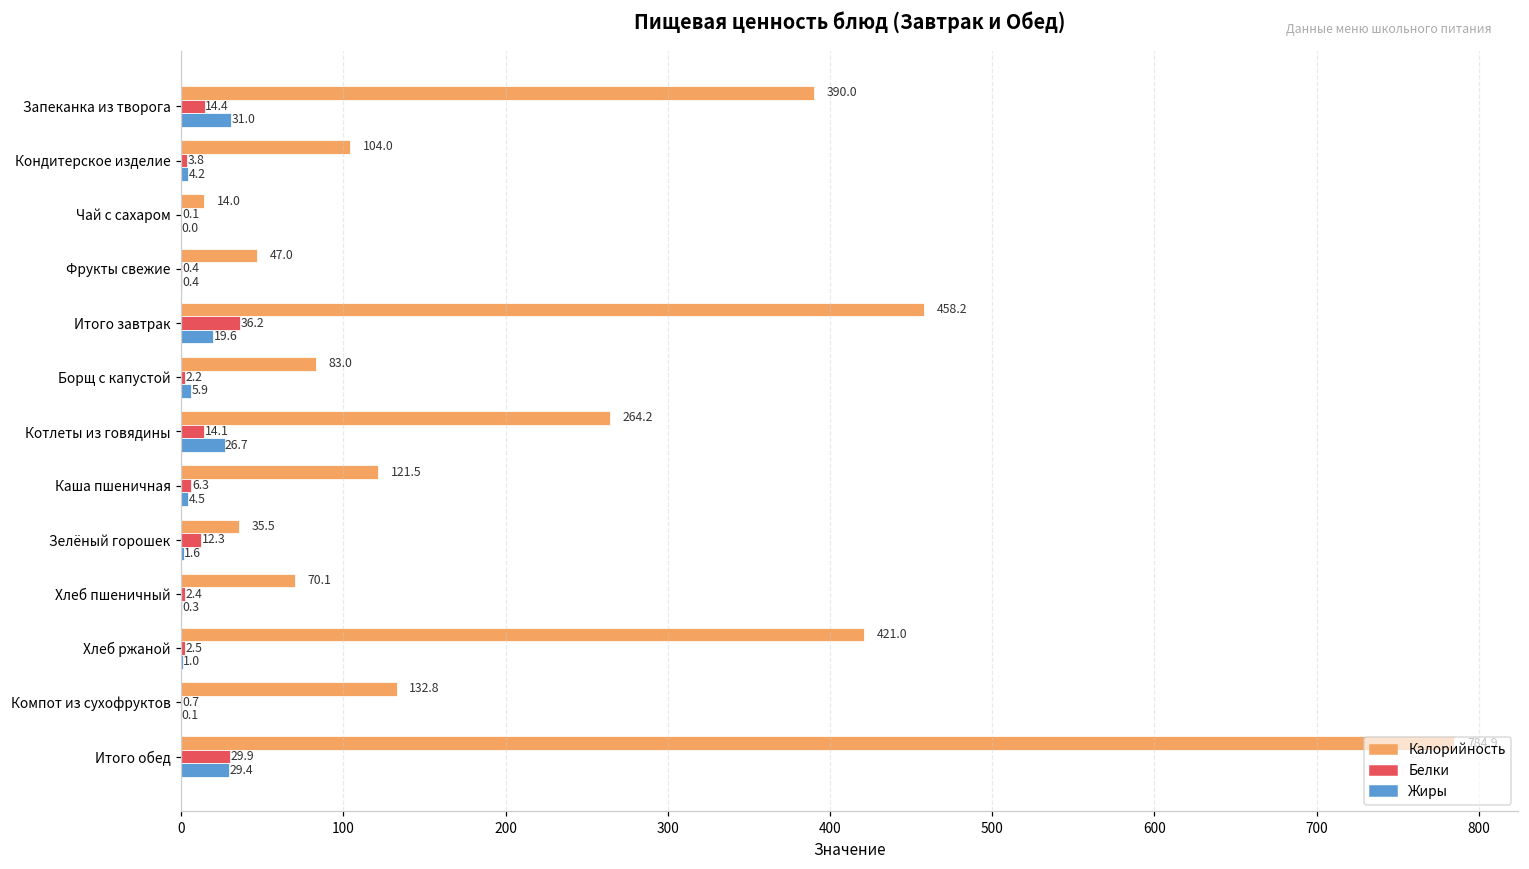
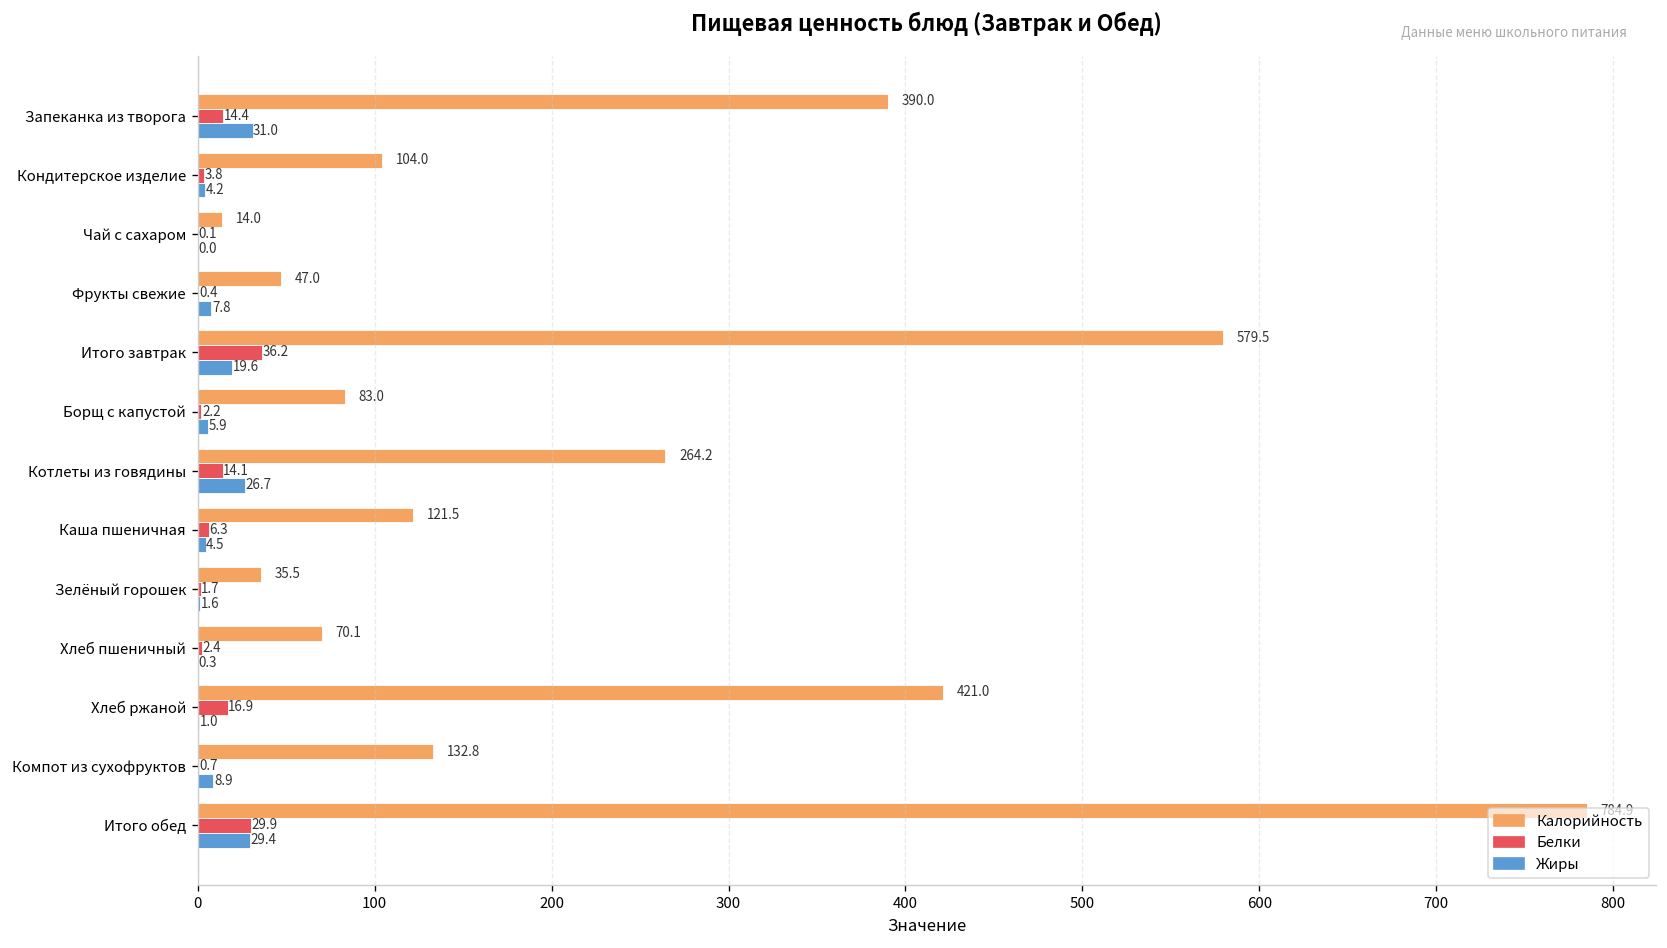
  {
    "Калорийность": {
      "Запеканка из творога": 390.0,
      "Кондитерское изделие": 104.0,
      "Чай с сахаром": 14.0,
      "Фрукты свежие": 47.0,
-     "Итого завтрак": 458.2,
+     "Итого завтрак": 579.5,
      "Борщ с капустой": 83.0,
      "Котлеты из говядины": 264.2,
      "Каша пшеничная": 121.5,
      "Зелёный горошек": 35.5,
      "Хлеб пшеничный": 70.1,
      "Хлеб ржаной": 421.0,
      "Компот из сухофруктов": 132.8
    },
    "Белки": {
      "Запеканка из творога": 14.4,
      "Кондитерское изделие": 3.8,
      "Чай с сахаром": 0.1,
      "Фрукты свежие": 0.4,
      "Итого завтрак": 36.2,
      "Борщ с капустой": 2.2,
      "Котлеты из говядины": 14.1,
      "Каша пшеничная": 6.3,
-     "Зелёный горошек": 12.3,
+     "Зелёный горошек": 1.7,
      "Хлеб пшеничный": 2.4,
-     "Хлеб ржаной": 2.5,
+     "Хлеб ржаной": 16.9,
      "Компот из сухофруктов": 0.7,
      "Итого обед": 29.9
    },
    "Жиры": {
      "Запеканка из творога": 31.0,
      "Кондитерское изделие": 4.2,
      "Чай с сахаром": 0.0,
-     "Фрукты свежие": 0.4,
+     "Фрукты свежие": 7.8,
      "Итого завтрак": 19.6,
      "Борщ с капустой": 5.9,
      "Котлеты из говядины": 26.7,
      "Каша пшеничная": 4.5,
      "Зелёный горошек": 1.6,
      "Хлеб пшеничный": 0.3,
      "Хлеб ржаной": 1.0,
-     "Компот из сухофруктов": 0.1,
+     "Компот из сухофруктов": 8.9,
      "Итого обед": 29.4
    }
  }
